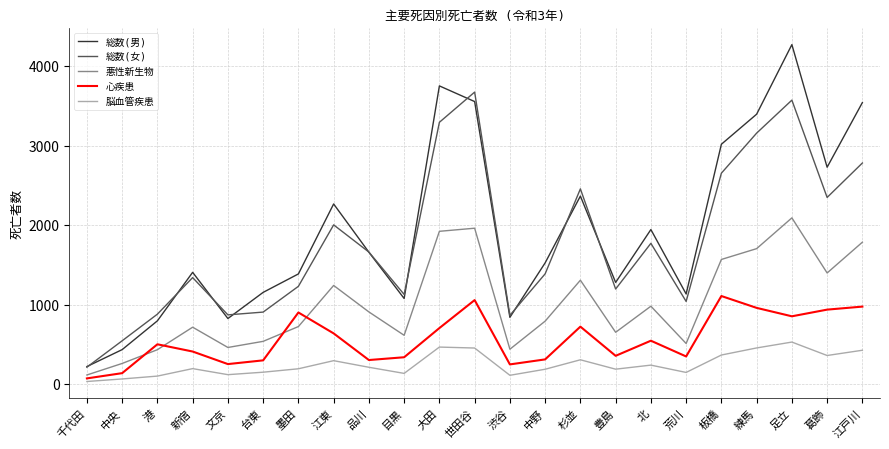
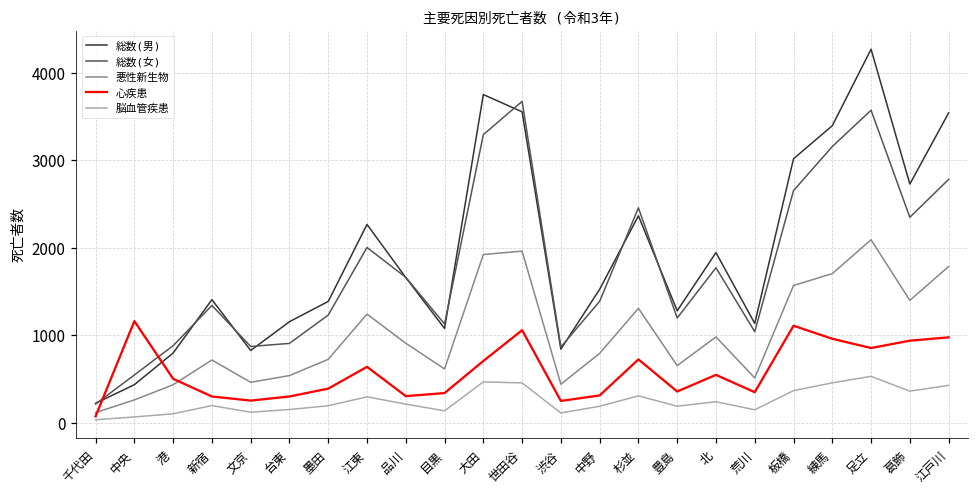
  {
    "心疾患": {
      "千代田": 100,
-     "中央": 100,
+     "中央": 1200,
      "港": 500,
-     "新宿": 400,
+     "新宿": 300,
      "文京": 300,
      "台東": 300,
-     "墨田": 900,
+     "墨田": 400,
      "江東": 600,
      "品川": 300,
      "目黒": 300,
      "大田": 700,
      "世田谷": 1100,
      "渋谷": 200,
      "中野": 300,
      "杉並": 700,
      "豊島": 400,
      "北": 500,
      "荒川": 300,
      "板橋": 1100,
      "練馬": 1000,
      "足立": 900,
      "葛飾": 900,
      "江戸川": 1000
    }
  }
